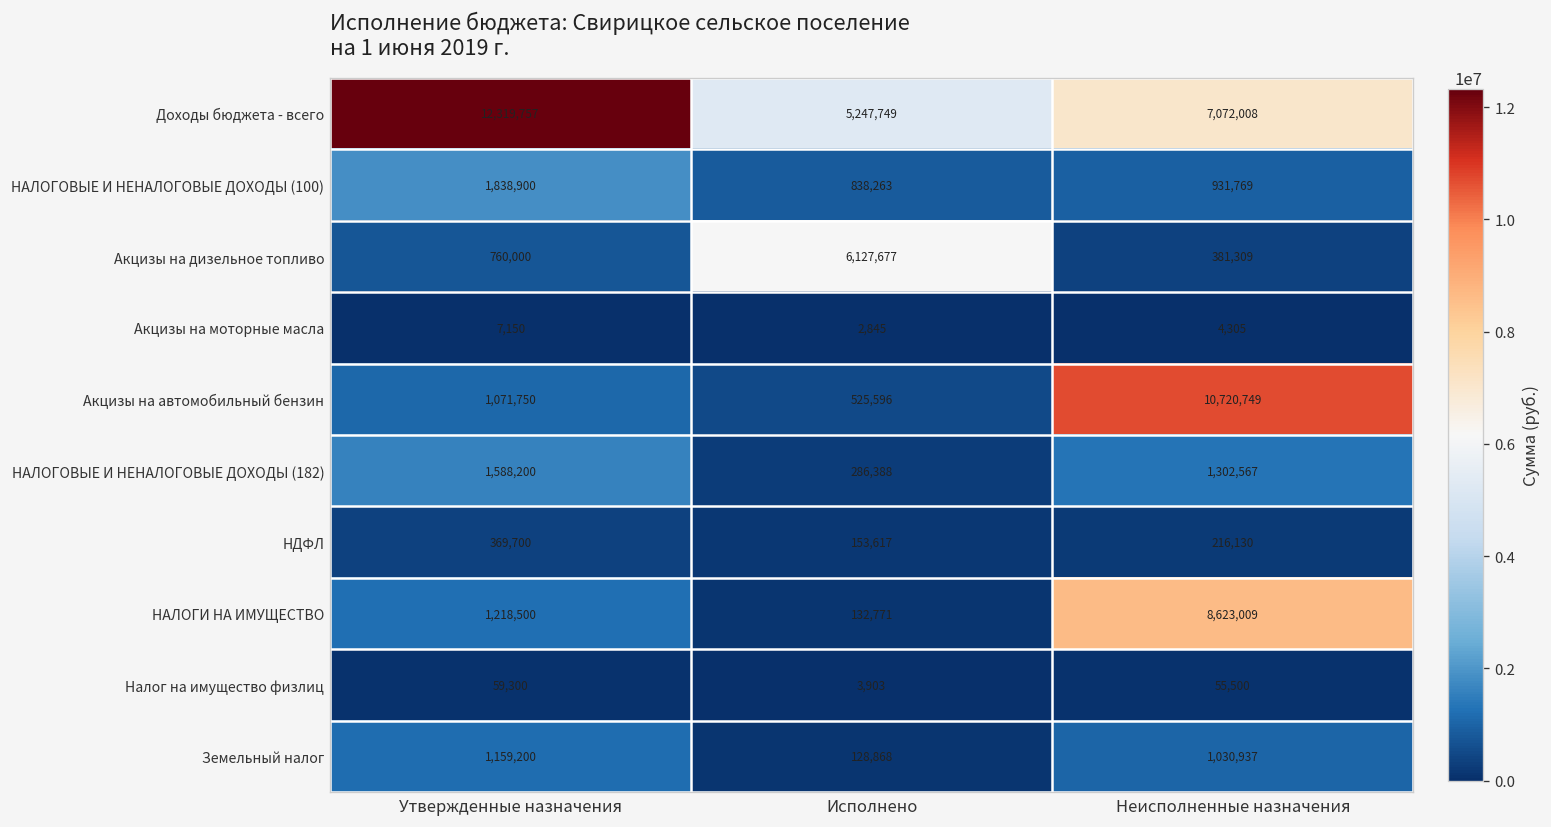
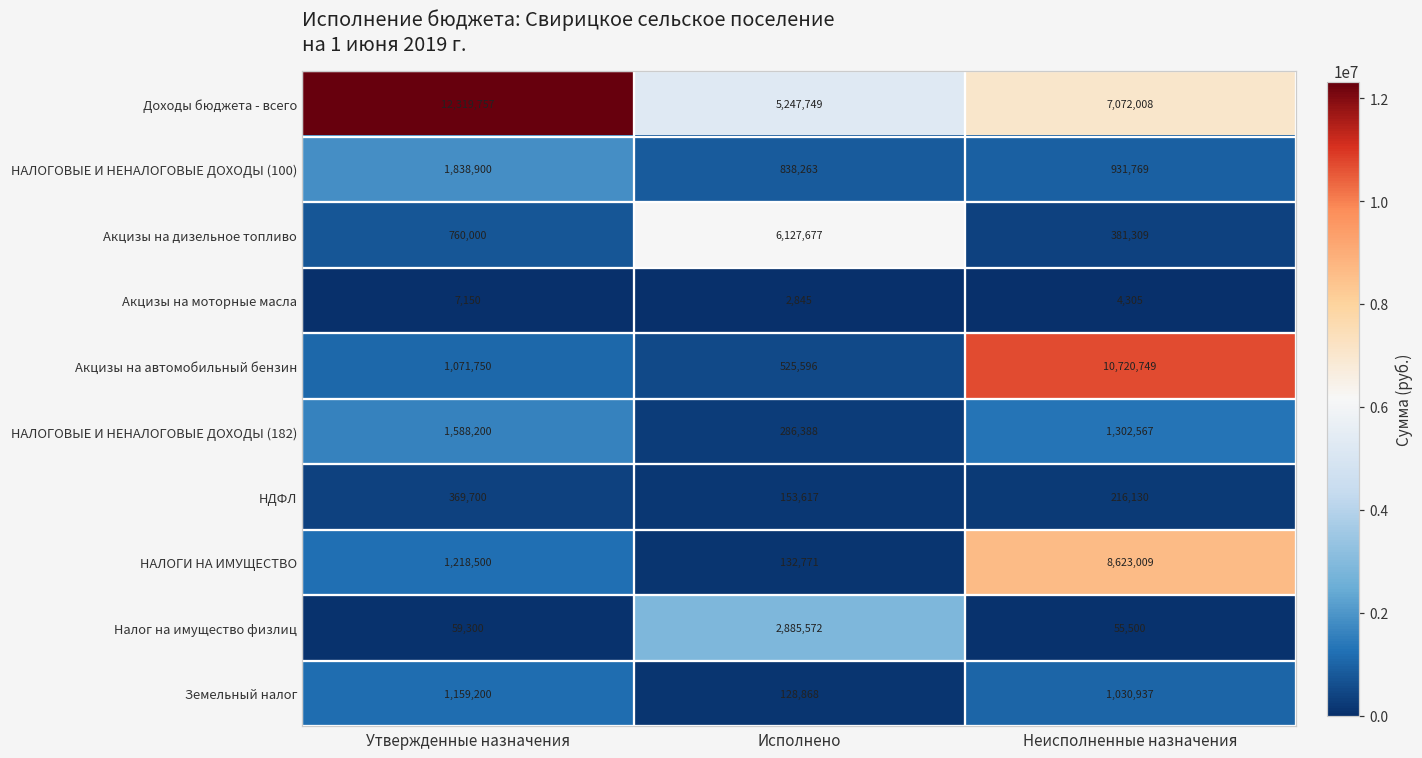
  {
    "Доходы бюджета - всего": {
      "Утвержденные назначения": "12,319,757",
      "Исполнено": "5,247,749",
      "Неисполненные назначения": "7,072,008"
    },
    "НАЛОГОВЫЕ И НЕНАЛОГОВЫЕ ДОХОДЫ (100)": {
      "Утвержденные назначения": "1,838,900",
      "Исполнено": "838,263",
      "Неисполненные назначения": "931,769"
    },
    "Акцизы на дизельное топливо": {
      "Утвержденные назначения": "760,000",
      "Исполнено": "6,127,677",
      "Неисполненные назначения": "381,309"
    },
    "Акцизы на моторные масла": {
      "Утвержденные назначения": "7,150",
      "Исполнено": "2,845",
      "Неисполненные назначения": "4,305"
    },
    "Акцизы на автомобильный бензин": {
      "Утвержденные назначения": "1,071,750",
      "Исполнено": "525,596",
      "Неисполненные назначения": "10,720,749"
    },
    "НАЛОГОВЫЕ И НЕНАЛОГОВЫЕ ДОХОДЫ (182)": {
      "Утвержденные назначения": "1,588,200",
      "Исполнено": "286,388",
      "Неисполненные назначения": "1,302,567"
    },
    "НДФЛ": {
      "Утвержденные назначения": "369,700",
      "Исполнено": "153,617",
      "Неисполненные назначения": "216,130"
    },
    "НАЛОГИ НА ИМУЩЕСТВО": {
      "Утвержденные назначения": "1,218,500",
      "Исполнено": "132,771",
      "Неисполненные назначения": "8,623,009"
    },
    "Налог на имущество физлиц": {
      "Утвержденные назначения": "59,300",
-     "Исполнено": "3,903",
+     "Исполнено": "2,885,572",
      "Неисполненные назначения": "55,500"
    },
    "Земельный налог": {
      "Утвержденные назначения": "1,159,200",
      "Исполнено": "128,868",
      "Неисполненные назначения": "1,030,937"
    }
  }
